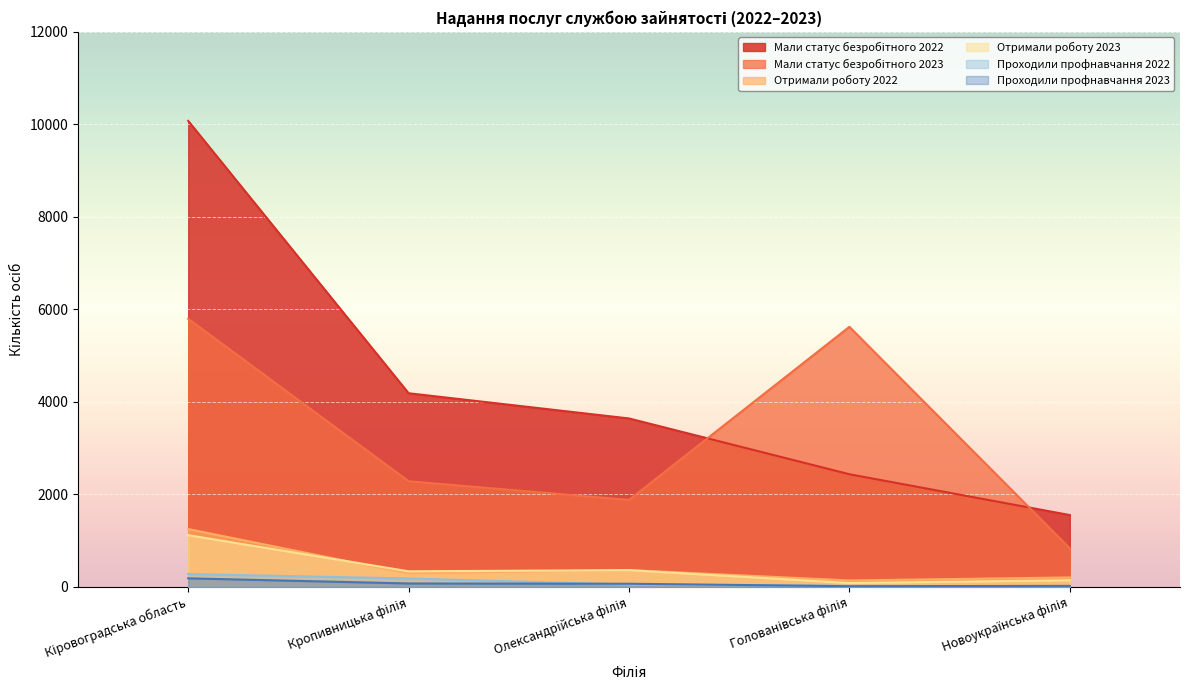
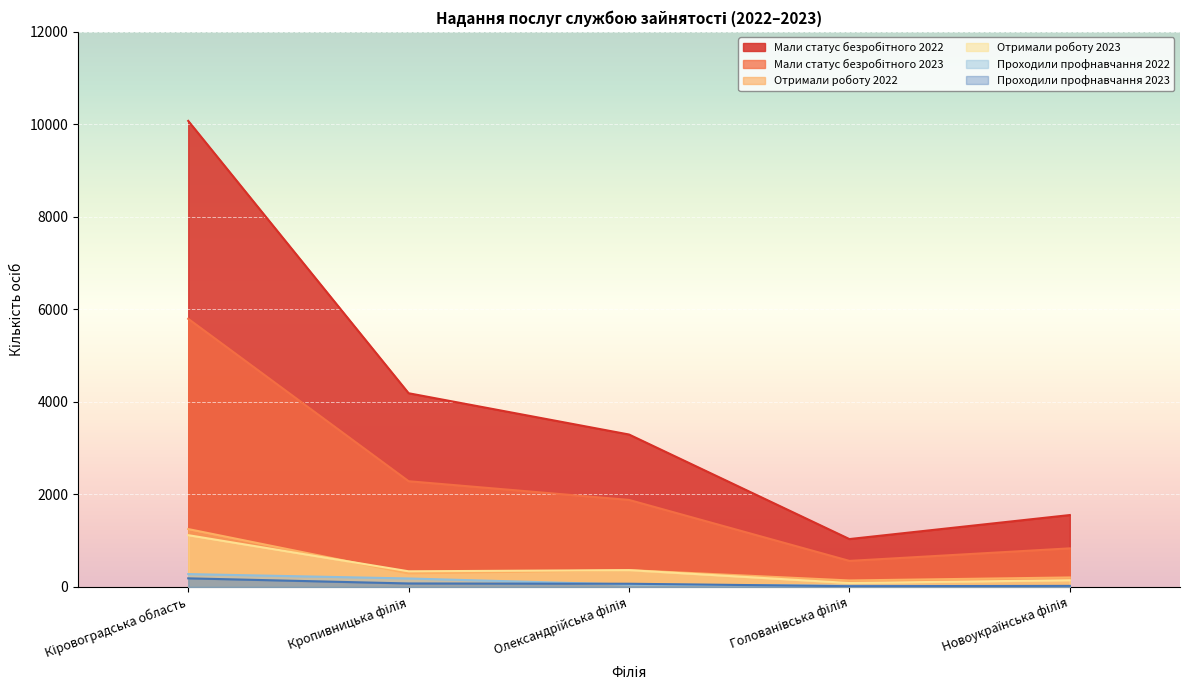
  {
    "Мали статус безробітного 2022": {
      "Кіровоградська область": 10100,
      "Кропивницька філія": 4200,
-     "Олександрiйська філія": 3600,
-     "Голованівська філія": 2400,
+     "Олександрiйська філія": 3300,
+     "Голованівська філія": 1000,
      "Новоукраїнська філія": 1600
    },
    "Мали статус безробітного 2023": {
      "Кіровоградська область": 5800,
      "Кропивницька філія": 2300,
      "Олександрiйська філія": 1900,
-     "Голованівська філія": 5600,
+     "Голованівська філія": 600,
      "Новоукраїнська філія": 800
    },
    "Отримали роботу 2022": {
      "Кіровоградська область": 1300,
      "Новоукраїнська філія": 200
    },
    "Отримали роботу 2023": {
      "Кіровоградська область": 1100,
      "Новоукраїнська філія": 100
    }
  }
